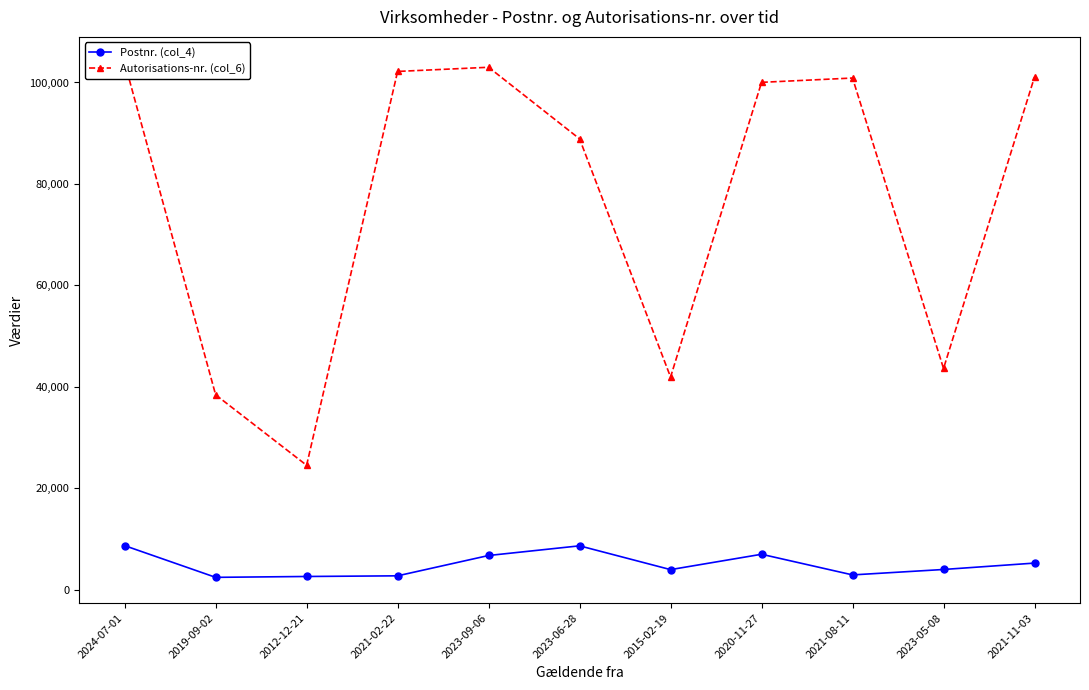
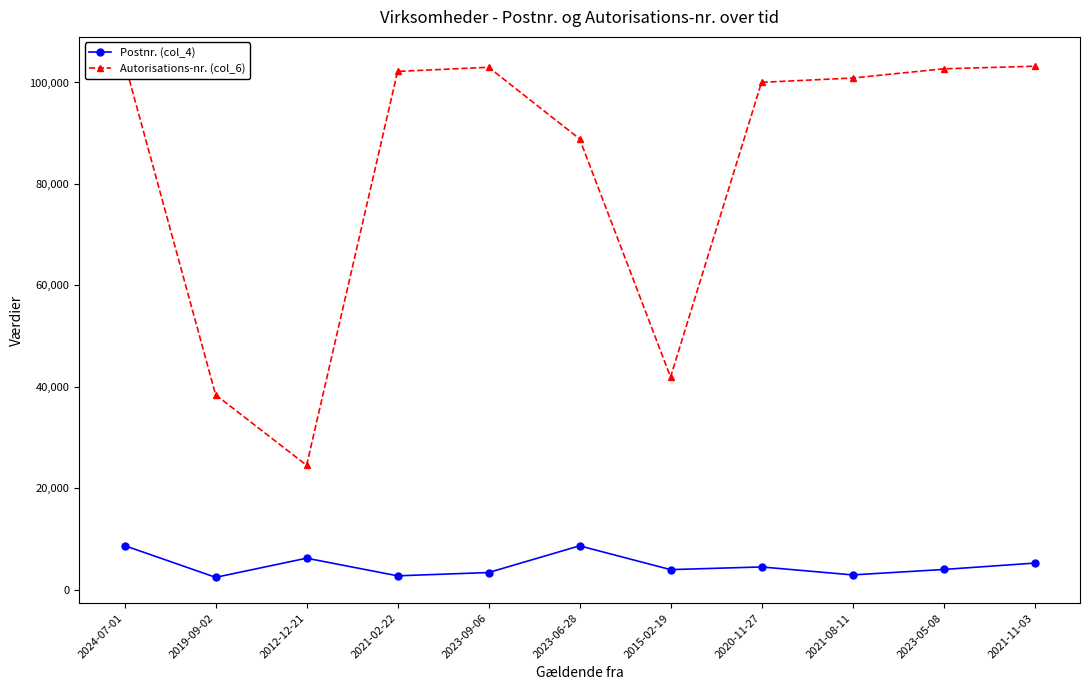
  {
    "Postnr. (col_4)": {
      "2024-07-01": "9,000",
      "2019-09-02": "2,000",
-     "2012-12-21": "3,000",
+     "2012-12-21": "6,000",
      "2021-02-22": "3,000",
-     "2023-09-06": "7,000",
+     "2023-09-06": "3,000",
      "2023-06-28": "9,000",
      "2015-02-19": "4,000",
-     "2020-11-27": "7,000",
+     "2020-11-27": "5,000",
      "2021-08-11": "3,000",
      "2023-05-08": "4,000",
      "2021-11-03": "5,000"
    },
    "Autorisations-nr. (col_6)": {
      "2019-09-02": "38,000",
      "2012-12-21": "25,000",
      "2021-02-22": "102,000",
      "2023-09-06": "103,000",
      "2023-06-28": "89,000",
      "2015-02-19": "42,000",
      "2020-11-27": "100,000",
      "2021-08-11": "101,000",
-     "2023-05-08": "44,000",
-     "2021-11-03": "101,000"
+     "2023-05-08": "103,000",
+     "2021-11-03": "103,000"
    }
  }
